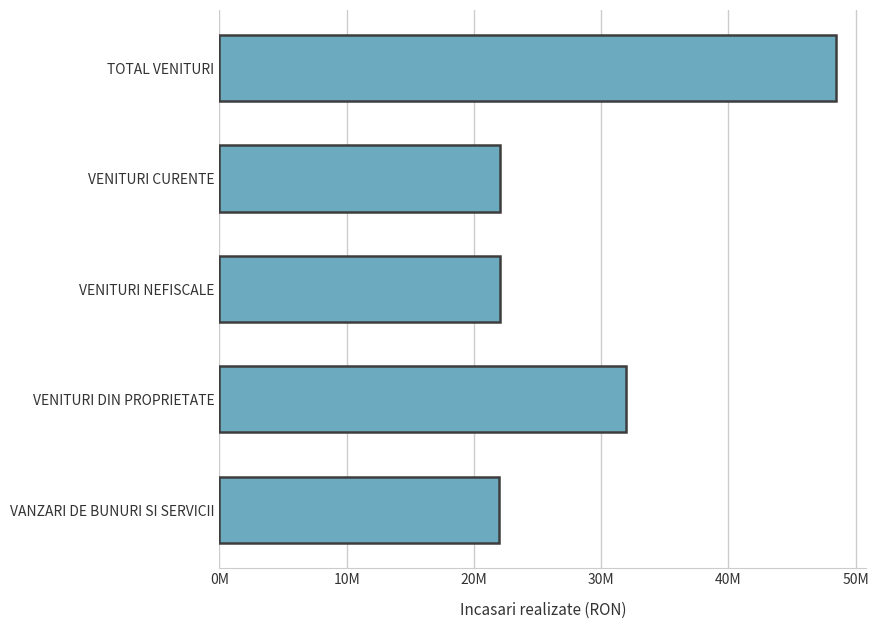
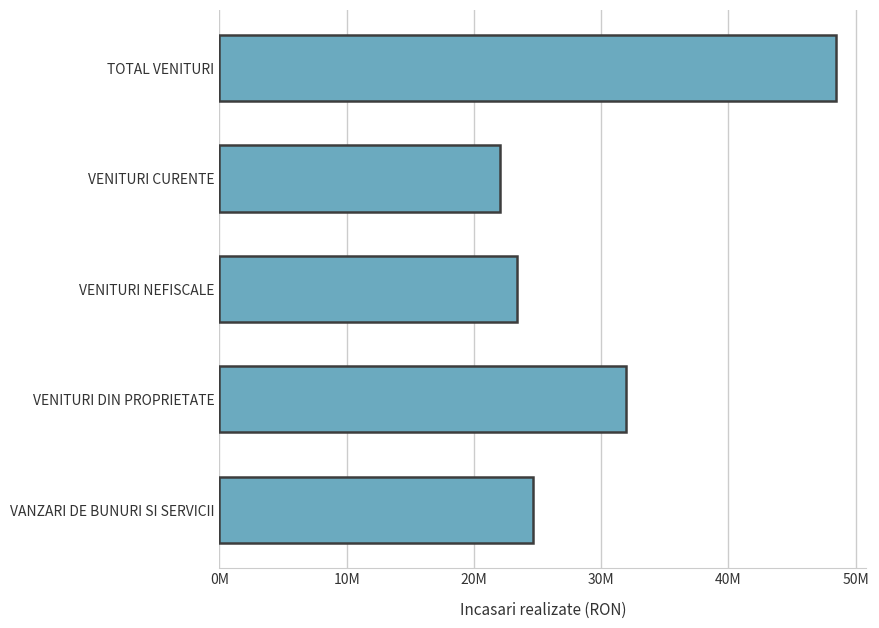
  {
    "TOTAL VENITURI": 48400000,
    "VENITURI CURENTE": 22000000,
-   "VENITURI NEFISCALE": 22000000,
+   "VENITURI NEFISCALE": 23400000,
    "VENITURI DIN PROPRIETATE": 31900000,
-   "VANZARI DE BUNURI SI SERVICII": 21900000
+   "VANZARI DE BUNURI SI SERVICII": 24700000
  }
